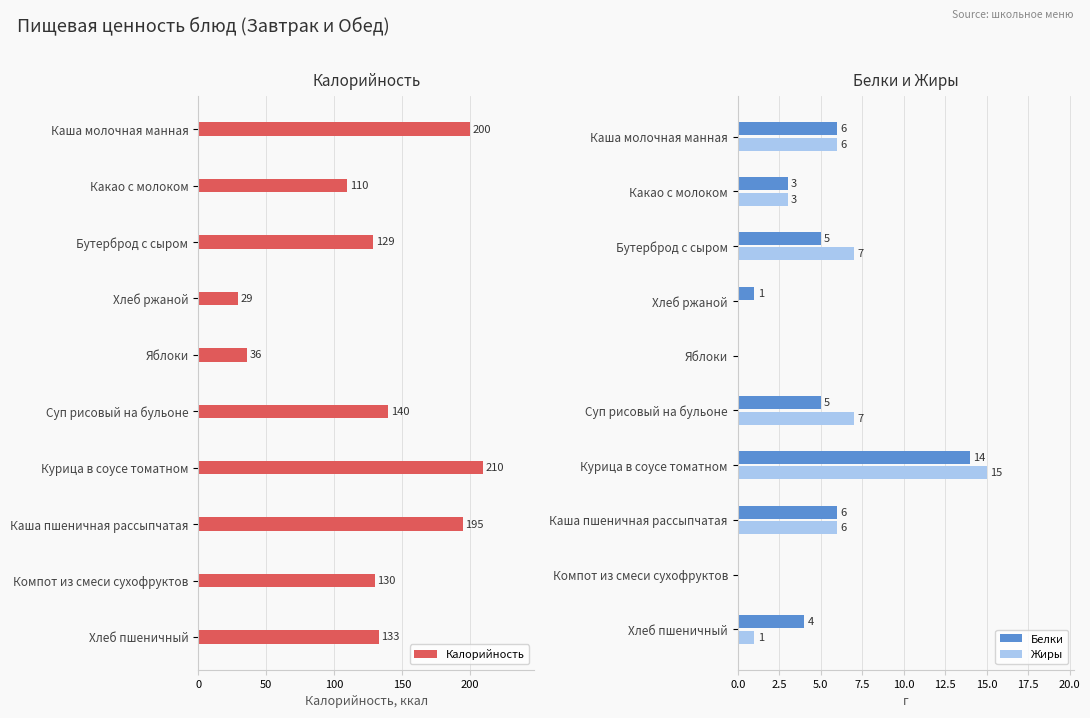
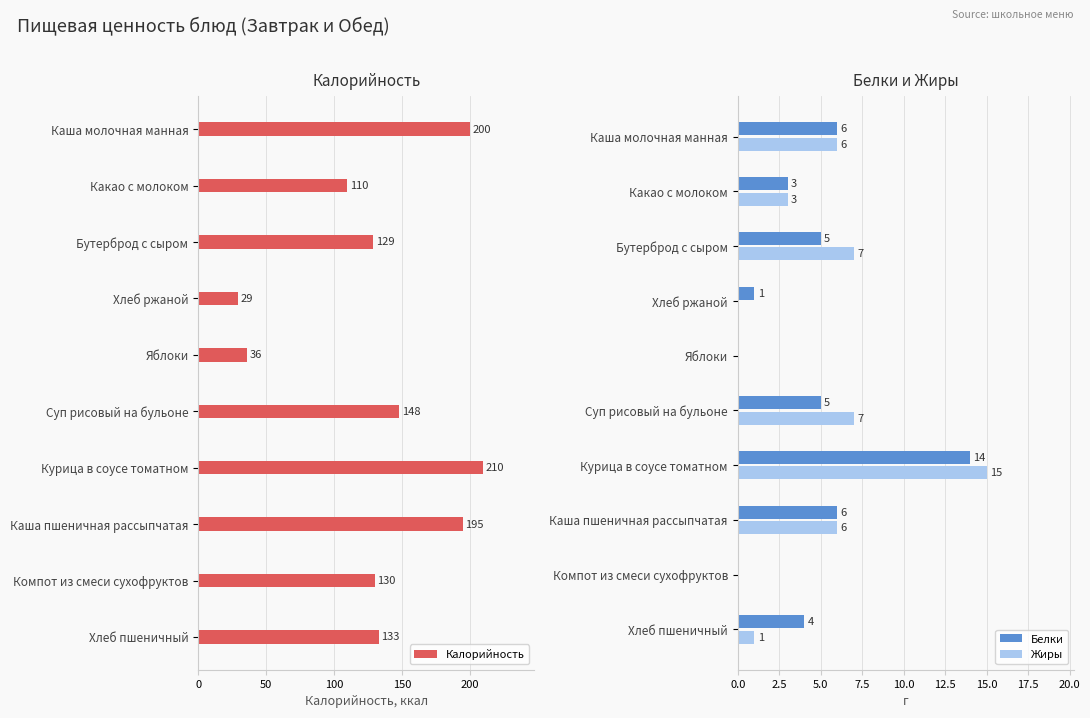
  {
    "Калорийность": {
      "Каша молочная манная": 200,
      "Какао с молоком": 110,
      "Бутерброд с сыром": 129,
      "Хлеб ржаной": 29,
      "Яблоки": 36,
-     "Суп рисовый на бульоне": 140,
+     "Суп рисовый на бульоне": 148,
      "Курица в соусе томатном": 210,
      "Каша пшеничная рассыпчатая": 195,
      "Компот из смеси сухофруктов": 130,
      "Хлеб пшеничный": 133
    },
    "Белки и Жиры": {
      "Белки": {
        "Каша молочная манная": 6,
        "Какао с молоком": 3,
        "Бутерброд с сыром": 5,
        "Хлеб ржаной": 1,
        "Суп рисовый на бульоне": 5,
        "Курица в соусе томатном": 14,
        "Каша пшеничная рассыпчатая": 6,
        "Хлеб пшеничный": 4
      },
      "Жиры": {
        "Каша молочная манная": 6,
        "Какао с молоком": 3,
        "Бутерброд с сыром": 7,
        "Суп рисовый на бульоне": 7,
        "Курица в соусе томатном": 15,
        "Каша пшеничная рассыпчатая": 6,
        "Хлеб пшеничный": 1
      }
    }
  }
